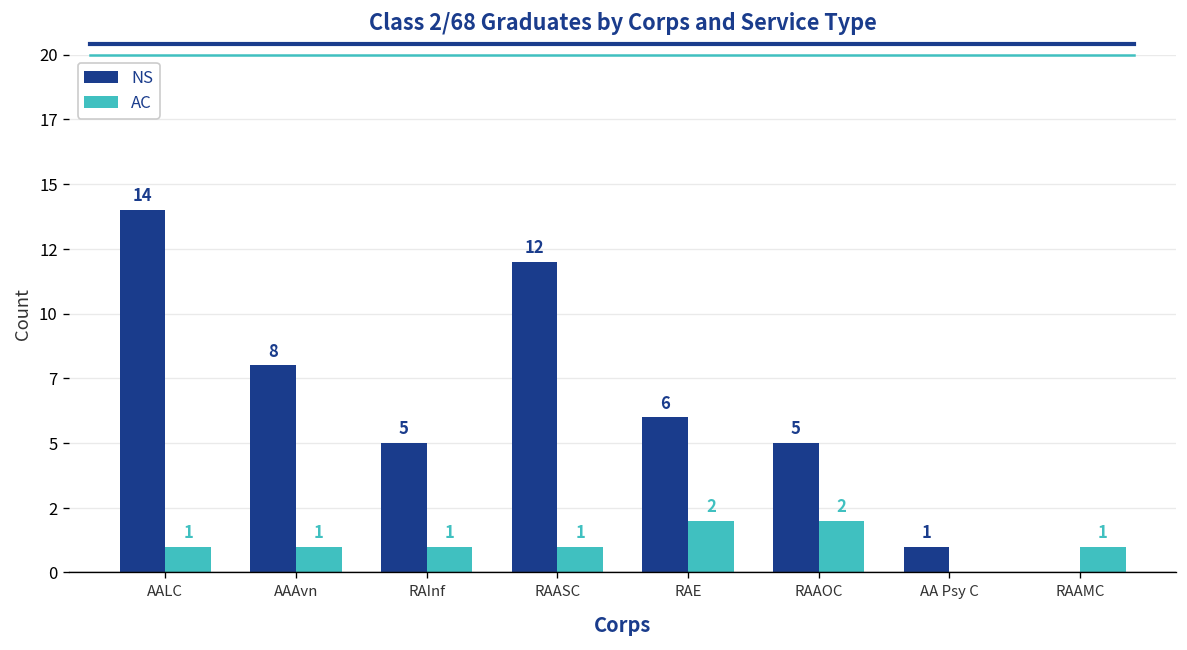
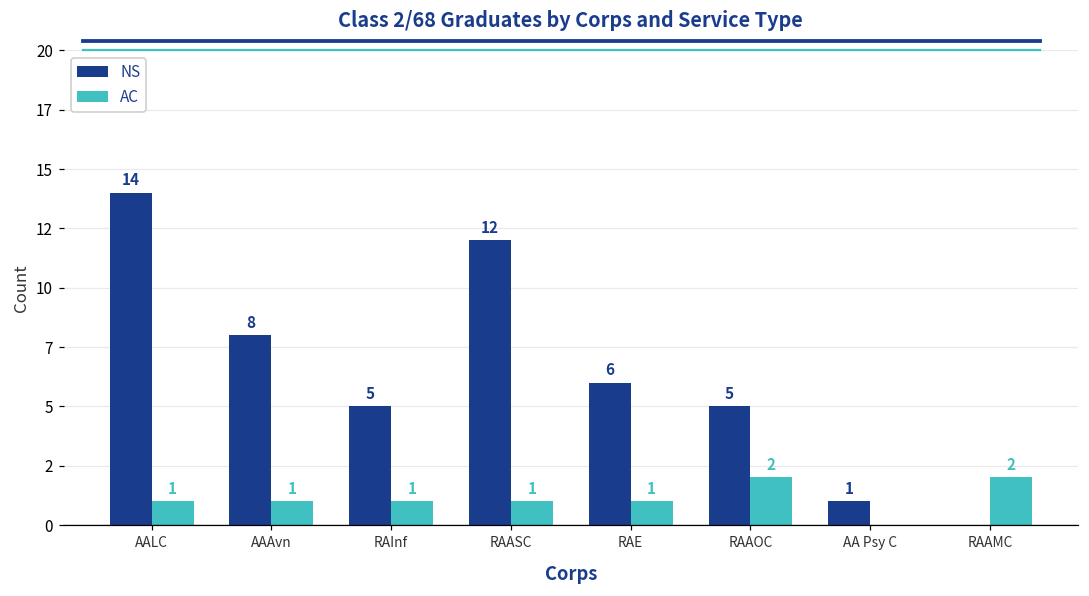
  {
    "NS": {
      "AALC": 14,
      "AAAvn": 8,
      "RAInf": 5,
      "RAASC": 12,
      "RAE": 6,
      "RAAOC": 5,
      "AA Psy C": 1
    },
    "AC": {
      "AALC": 1,
      "AAAvn": 1,
      "RAInf": 1,
      "RAASC": 1,
-     "RAE": 2,
+     "RAE": 1,
      "RAAOC": 2,
-     "RAAMC": 1
+     "RAAMC": 2
    }
  }
